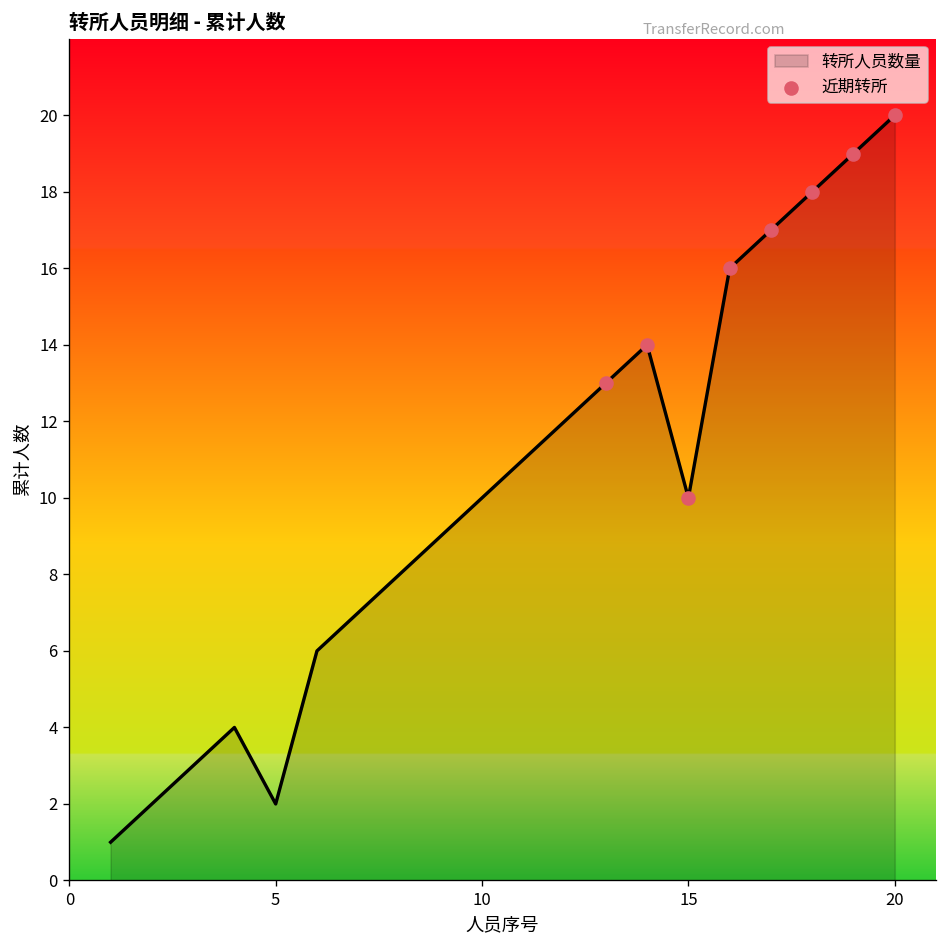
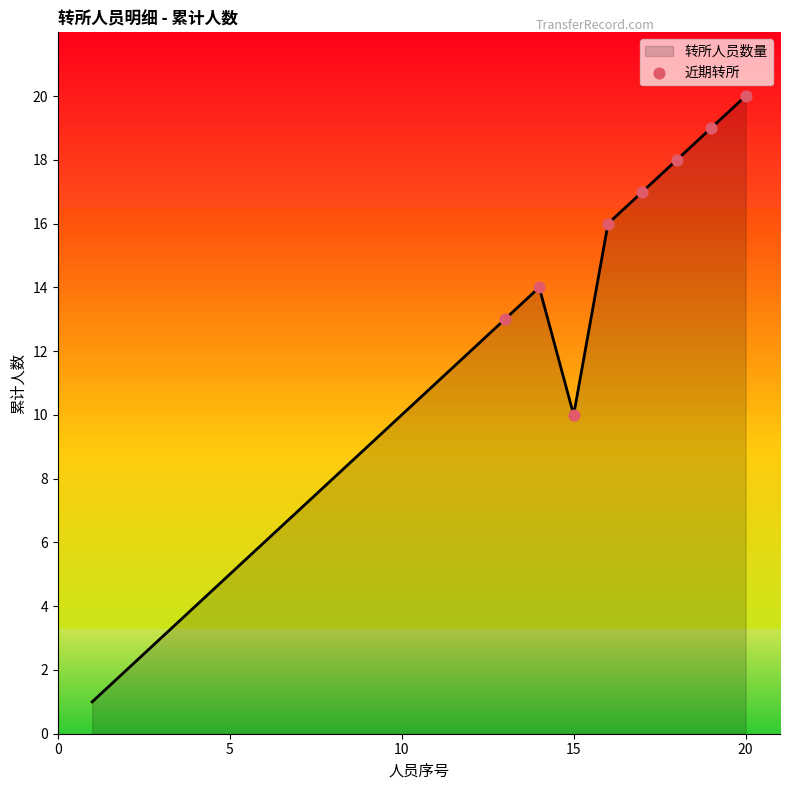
  {
    "转所人员数量": {
-     "5": 2,
+     "5": 5,
      "10": 10
    }
  }
